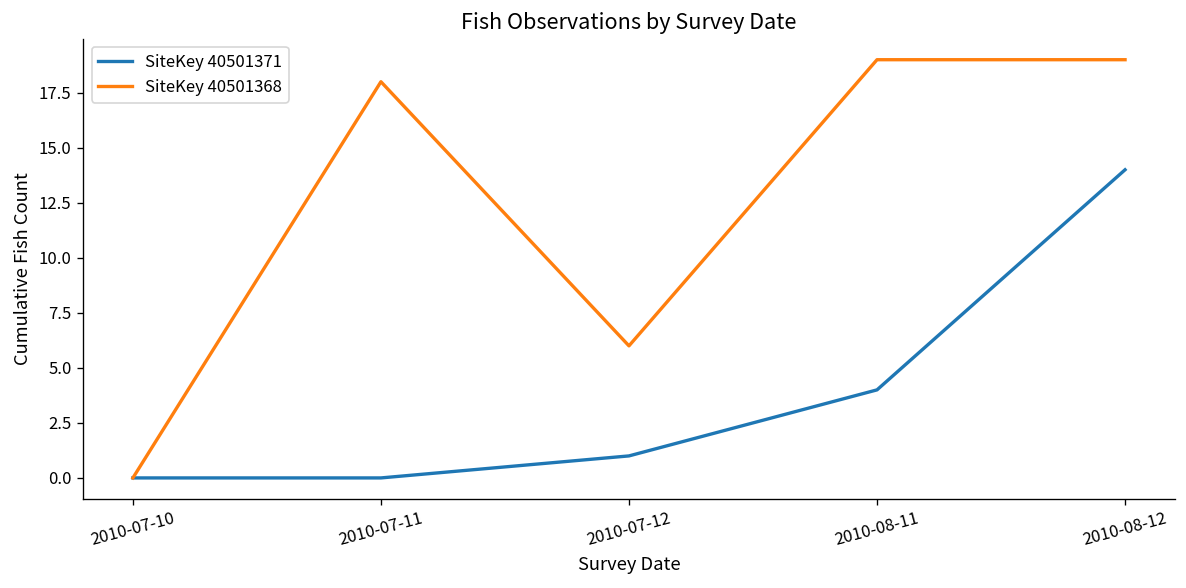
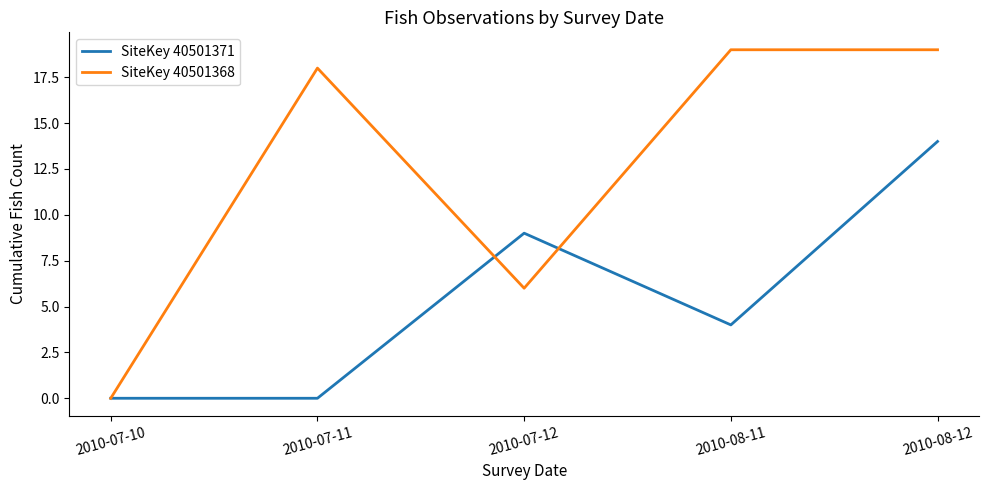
  {
    "SiteKey 40501371": {
      "2010-07-11": 0,
-     "2010-07-12": 1,
+     "2010-07-12": 9,
      "2010-08-11": 4,
      "2010-08-12": 14
    },
    "SiteKey 40501368": {
      "2010-07-11": 18,
      "2010-07-12": 6,
      "2010-08-11": 19,
      "2010-08-12": 19
    }
  }
